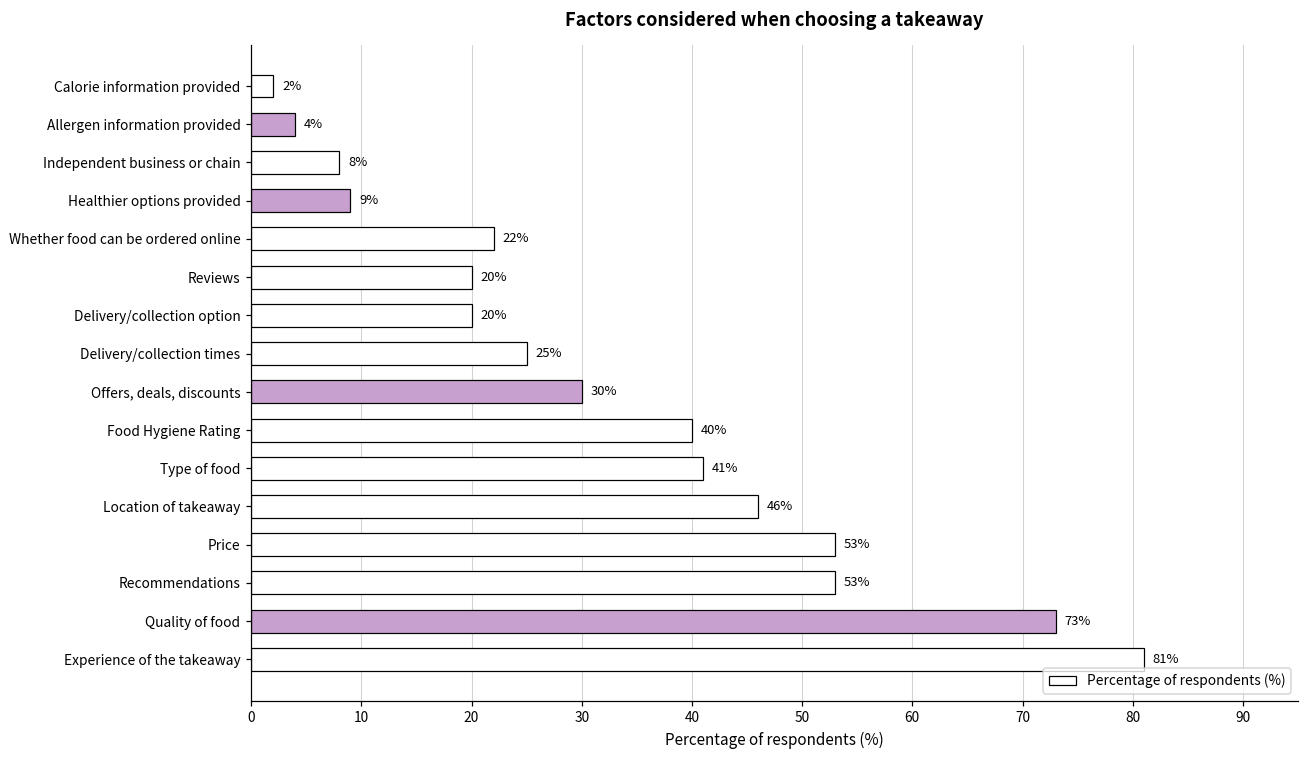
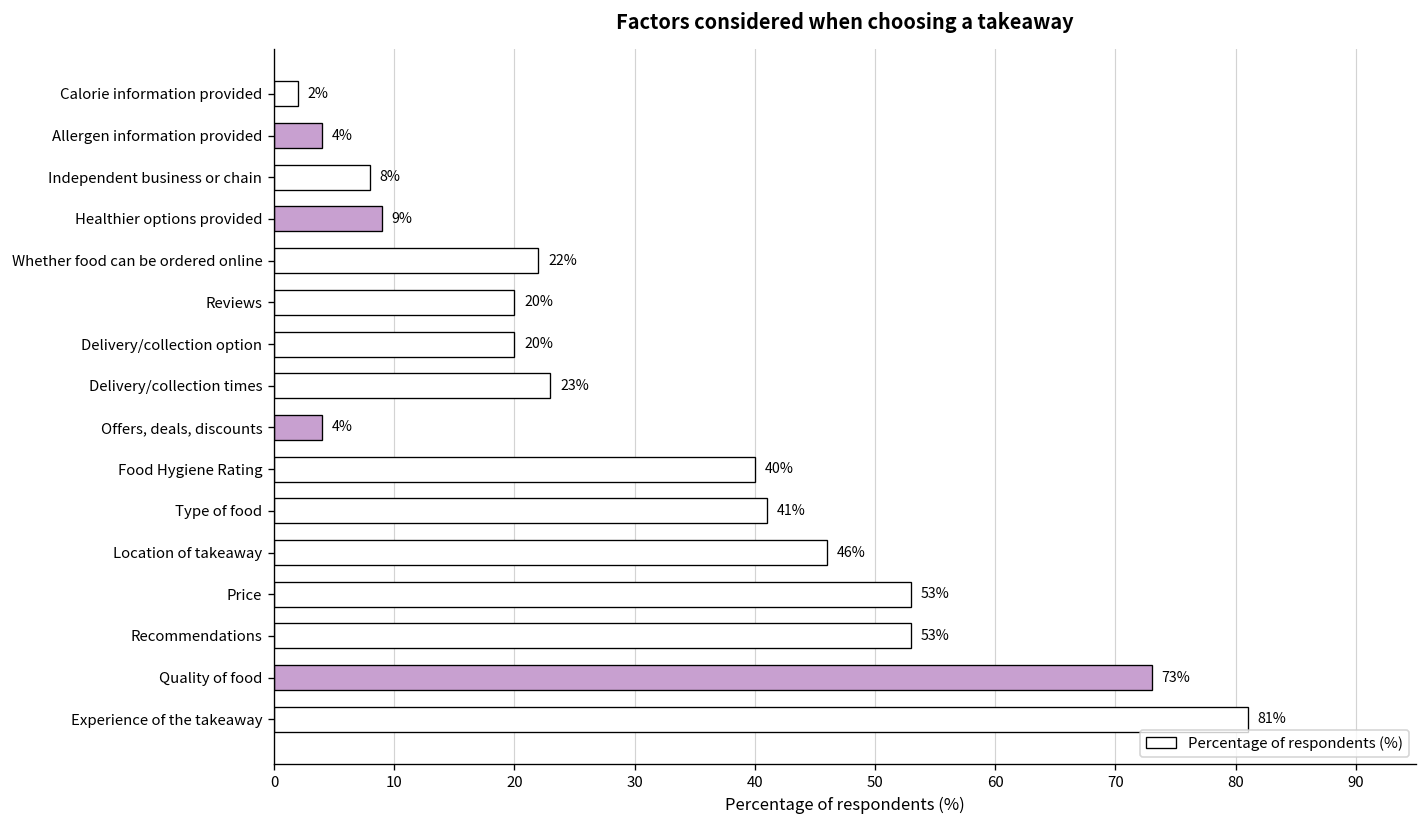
  {
    "Calorie information provided": "2%",
    "Allergen information provided": "4%",
    "Independent business or chain": "8%",
    "Healthier options provided": "9%",
    "Whether food can be ordered online": "22%",
    "Reviews": "20%",
    "Delivery/collection option": "20%",
-   "Delivery/collection times": "25%",
-   "Offers, deals, discounts": "30%",
+   "Delivery/collection times": "23%",
+   "Offers, deals, discounts": "4%",
    "Food Hygiene Rating": "40%",
    "Type of food": "41%",
    "Location of takeaway": "46%",
    "Price": "53%",
    "Recommendations": "53%",
    "Quality of food": "73%",
    "Experience of the takeaway": "81%"
  }
